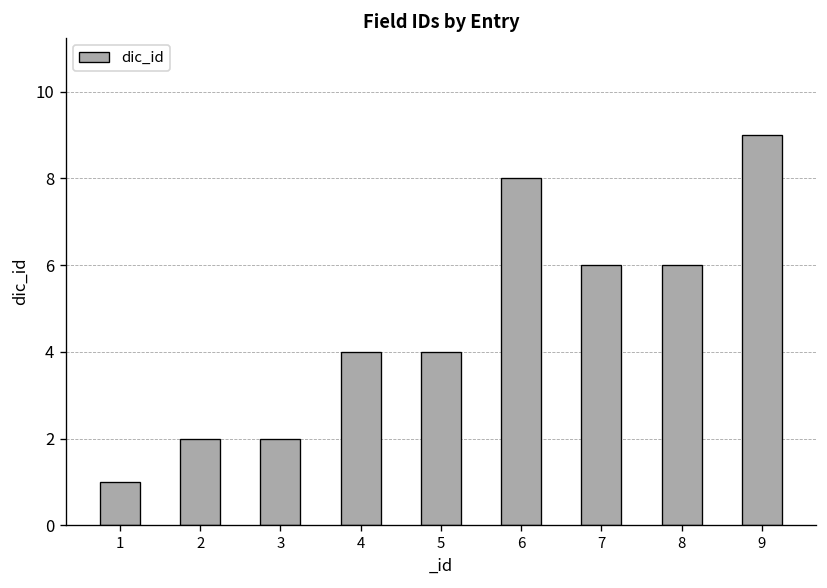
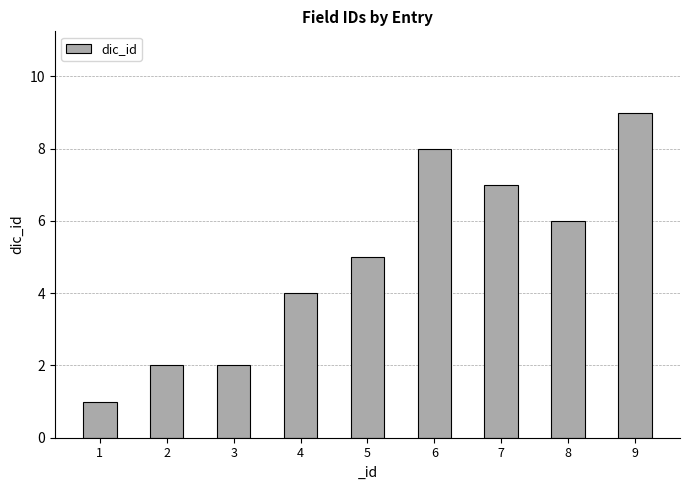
  {
    "1": 1,
    "2": 2,
    "3": 2,
    "4": 4,
-   "5": 4,
+   "5": 5,
    "6": 8,
-   "7": 6,
+   "7": 7,
    "8": 6,
    "9": 9
  }
